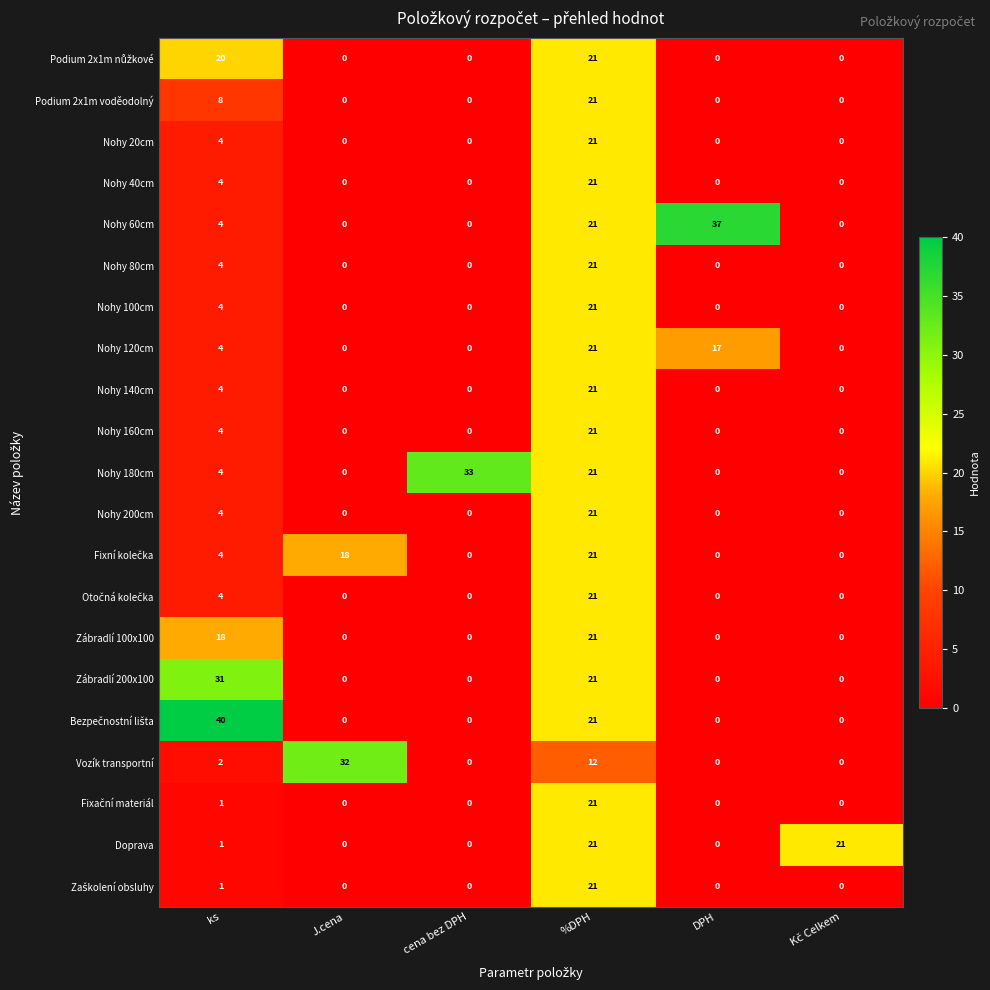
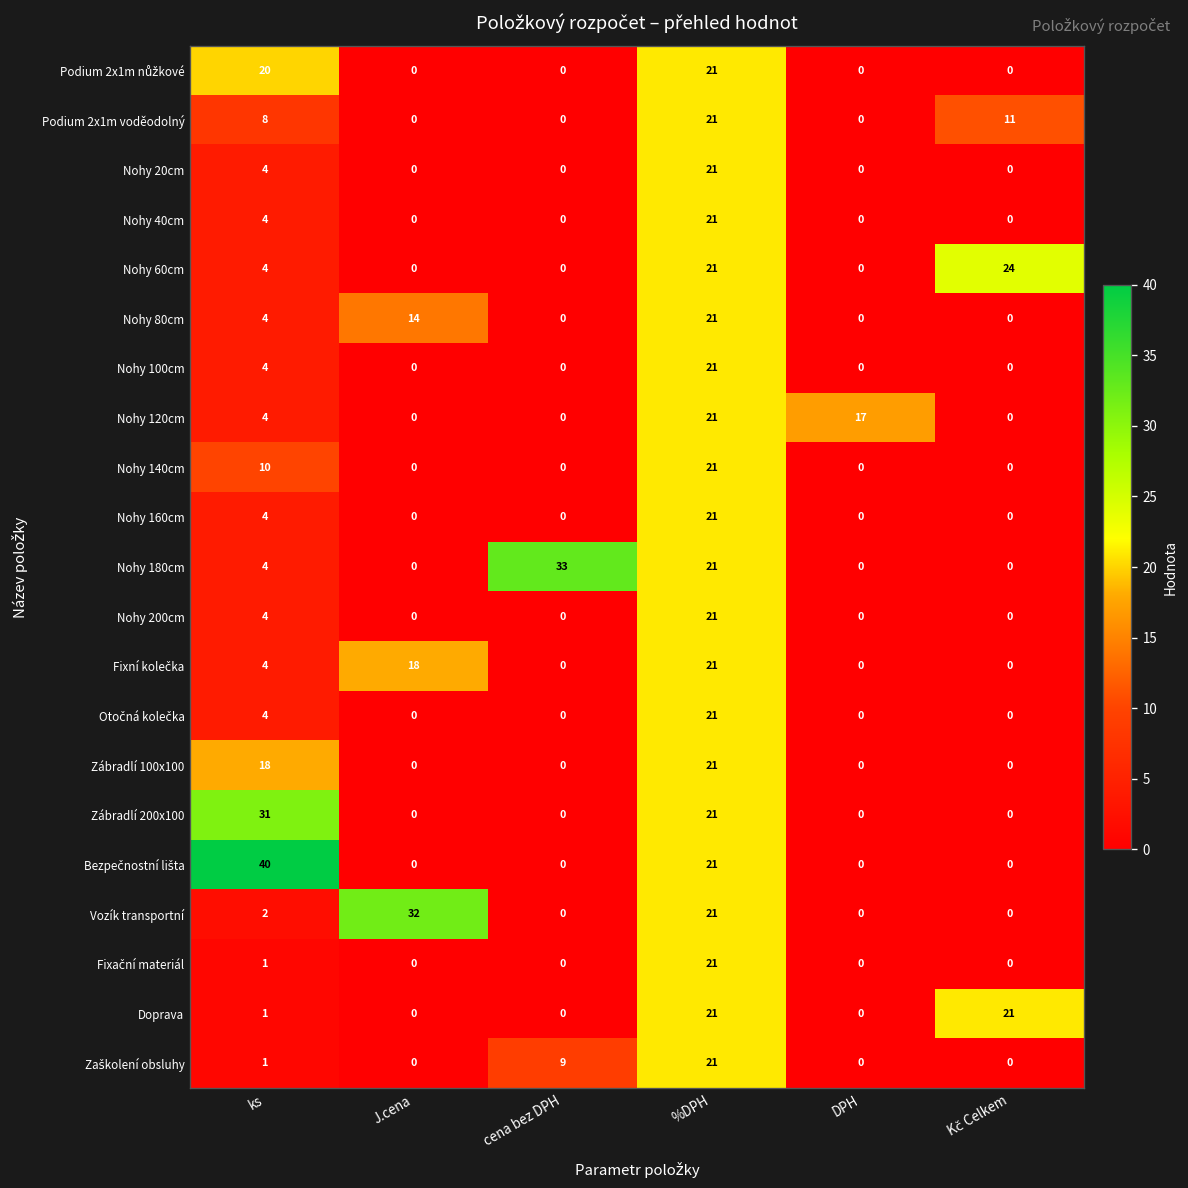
  {
    "Podium 2x1m nůžkové": {
      "ks": 20,
      "J.cena": 0,
      "cena bez DPH": 0,
      "%DPH": 21,
      "DPH": 0,
      "Kč Celkem": 0
    },
    "Podium 2x1m voděodolný": {
      "ks": 8,
      "J.cena": 0,
      "cena bez DPH": 0,
      "%DPH": 21,
      "DPH": 0,
-     "Kč Celkem": 0
+     "Kč Celkem": 11
    },
    "Nohy 20cm": {
      "ks": 4,
      "J.cena": 0,
      "cena bez DPH": 0,
      "%DPH": 21,
      "DPH": 0,
      "Kč Celkem": 0
    },
    "Nohy 40cm": {
      "ks": 4,
      "J.cena": 0,
      "cena bez DPH": 0,
      "%DPH": 21,
      "DPH": 0,
      "Kč Celkem": 0
    },
    "Nohy 60cm": {
      "ks": 4,
      "J.cena": 0,
      "cena bez DPH": 0,
      "%DPH": 21,
-     "DPH": 37,
-     "Kč Celkem": 0
+     "DPH": 0,
+     "Kč Celkem": 24
    },
    "Nohy 80cm": {
      "ks": 4,
-     "J.cena": 0,
+     "J.cena": 14,
      "cena bez DPH": 0,
      "%DPH": 21,
      "DPH": 0,
      "Kč Celkem": 0
    },
    "Nohy 100cm": {
      "ks": 4,
      "J.cena": 0,
      "cena bez DPH": 0,
      "%DPH": 21,
      "DPH": 0,
      "Kč Celkem": 0
    },
    "Nohy 120cm": {
      "ks": 4,
      "J.cena": 0,
      "cena bez DPH": 0,
      "%DPH": 21,
      "DPH": 17,
      "Kč Celkem": 0
    },
    "Nohy 140cm": {
-     "ks": 4,
+     "ks": 10,
      "J.cena": 0,
      "cena bez DPH": 0,
      "%DPH": 21,
      "DPH": 0,
      "Kč Celkem": 0
    },
    "Nohy 160cm": {
      "ks": 4,
      "J.cena": 0,
      "cena bez DPH": 0,
      "%DPH": 21,
      "DPH": 0,
      "Kč Celkem": 0
    },
    "Nohy 180cm": {
      "ks": 4,
      "J.cena": 0,
      "cena bez DPH": 33,
      "%DPH": 21,
      "DPH": 0,
      "Kč Celkem": 0
    },
    "Nohy 200cm": {
      "ks": 4,
      "J.cena": 0,
      "cena bez DPH": 0,
      "%DPH": 21,
      "DPH": 0,
      "Kč Celkem": 0
    },
    "Fixní kolečka": {
      "ks": 4,
      "J.cena": 18,
      "cena bez DPH": 0,
      "%DPH": 21,
      "DPH": 0,
      "Kč Celkem": 0
    },
    "Otočná kolečka": {
      "ks": 4,
      "J.cena": 0,
      "cena bez DPH": 0,
      "%DPH": 21,
      "DPH": 0,
      "Kč Celkem": 0
    },
    "Zábradlí 100x100": {
      "ks": 18,
      "J.cena": 0,
      "cena bez DPH": 0,
      "%DPH": 21,
      "DPH": 0,
      "Kč Celkem": 0
    },
    "Zábradlí 200x100": {
      "ks": 31,
      "J.cena": 0,
      "cena bez DPH": 0,
      "%DPH": 21,
      "DPH": 0,
      "Kč Celkem": 0
    },
    "Bezpečnostní lišta": {
      "ks": 40,
      "J.cena": 0,
      "cena bez DPH": 0,
      "%DPH": 21,
      "DPH": 0,
      "Kč Celkem": 0
    },
    "Vozík transportní": {
      "ks": 2,
      "J.cena": 32,
      "cena bez DPH": 0,
-     "%DPH": 12,
+     "%DPH": 21,
      "DPH": 0,
      "Kč Celkem": 0
    },
    "Fixační materiál": {
      "ks": 1,
      "J.cena": 0,
      "cena bez DPH": 0,
      "%DPH": 21,
      "DPH": 0,
      "Kč Celkem": 0
    },
    "Doprava": {
      "ks": 1,
      "J.cena": 0,
      "cena bez DPH": 0,
      "%DPH": 21,
      "DPH": 0,
      "Kč Celkem": 21
    },
    "Zaškolení obsluhy": {
      "ks": 1,
      "J.cena": 0,
-     "cena bez DPH": 0,
+     "cena bez DPH": 9,
      "%DPH": 21,
      "DPH": 0,
      "Kč Celkem": 0
    }
  }
